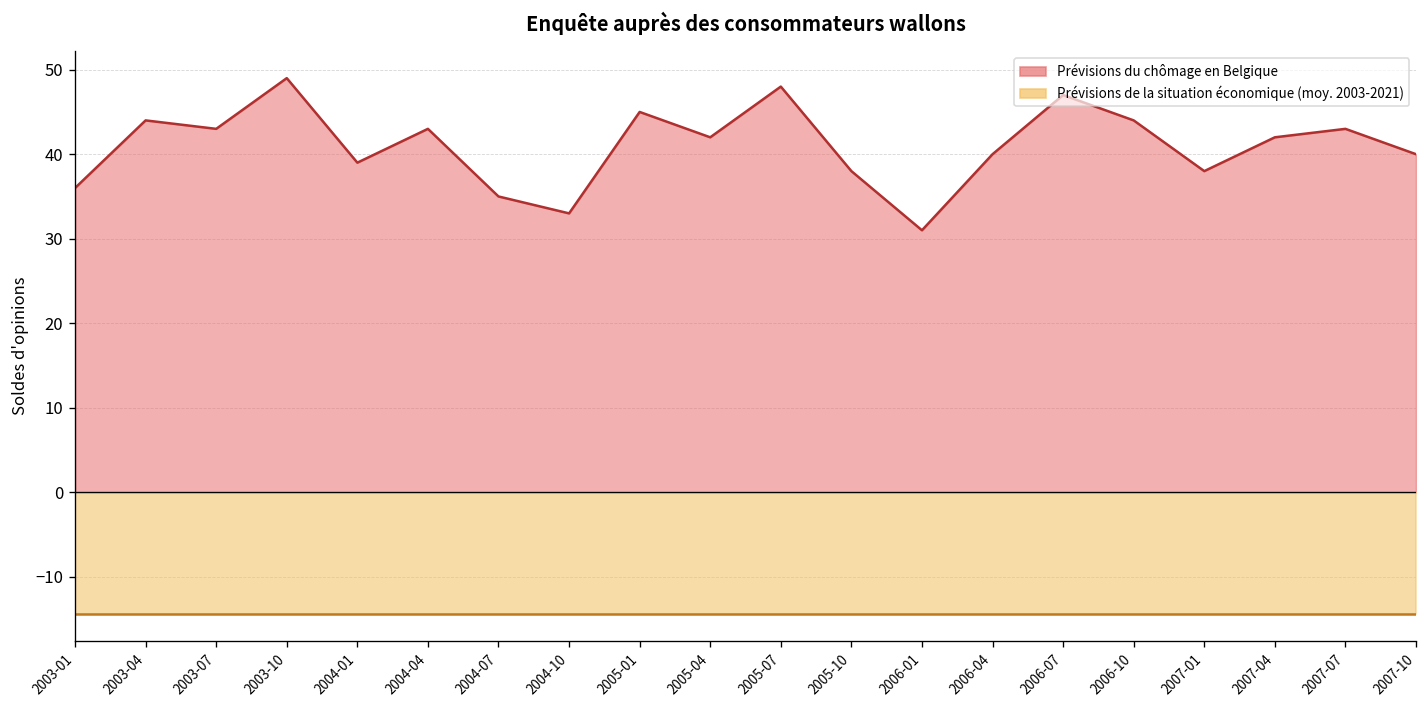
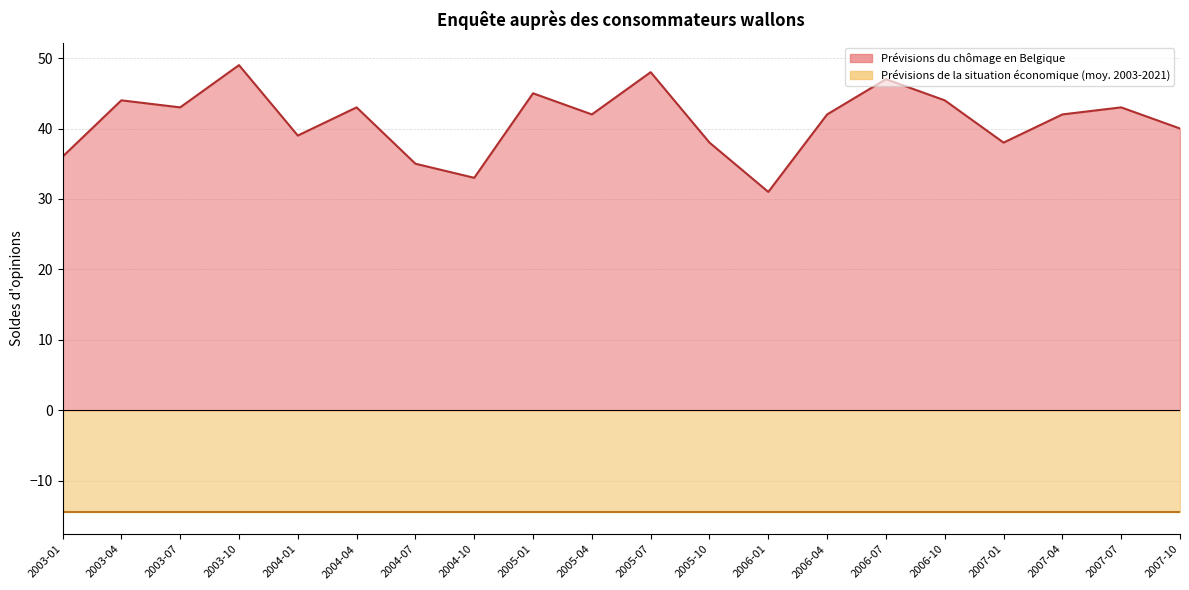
  {
    "Prévisions du chômage en Belgique": {
      "2003-01": 36,
      "2003-04": 44,
      "2003-07": 43,
      "2003-10": 49,
      "2004-01": 39,
      "2004-04": 43,
      "2004-07": 35,
      "2004-10": 33,
      "2005-01": 45,
      "2005-04": 42,
      "2005-07": 48,
      "2005-10": 38,
      "2006-01": 31,
-     "2006-04": 40,
+     "2006-04": 42,
      "2006-10": 44,
      "2007-01": 38,
      "2007-04": 42,
      "2007-07": 43,
      "2007-10": 40
    }
  }
